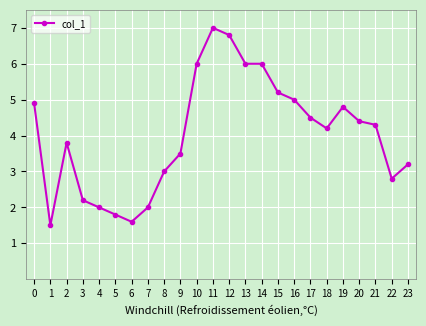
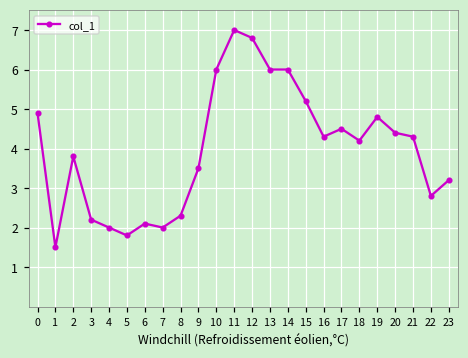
  {
    "0": 4.9,
    "1": 1.5,
    "2": 3.8,
    "3": 2.2,
    "4": 2.0,
    "5": 1.8,
-   "6": 1.6,
+   "6": 2.1,
    "7": 2.0,
-   "8": 3.0,
+   "8": 2.3,
    "9": 3.5,
    "10": 6.0,
    "11": 7.0,
    "12": 6.8,
    "13": 6.0,
    "14": 6.0,
    "15": 5.2,
-   "16": 5.0,
+   "16": 4.3,
    "17": 4.5,
    "18": 4.2,
    "19": 4.8,
    "20": 4.4,
    "21": 4.3,
    "22": 2.8,
    "23": 3.2
  }
